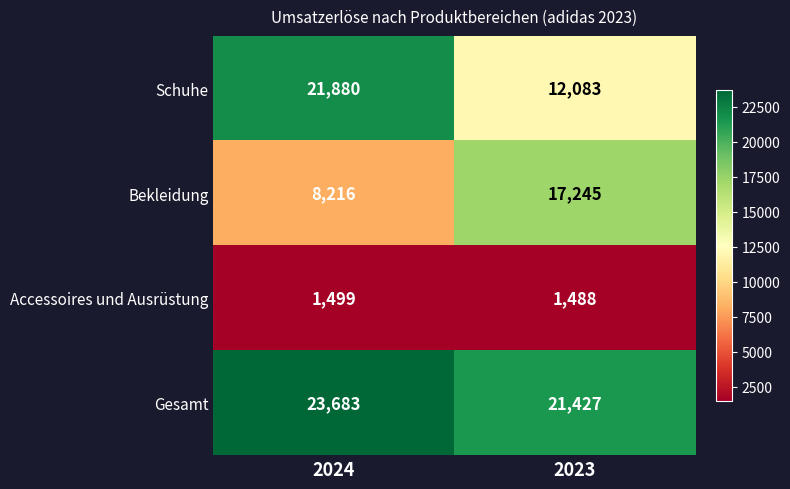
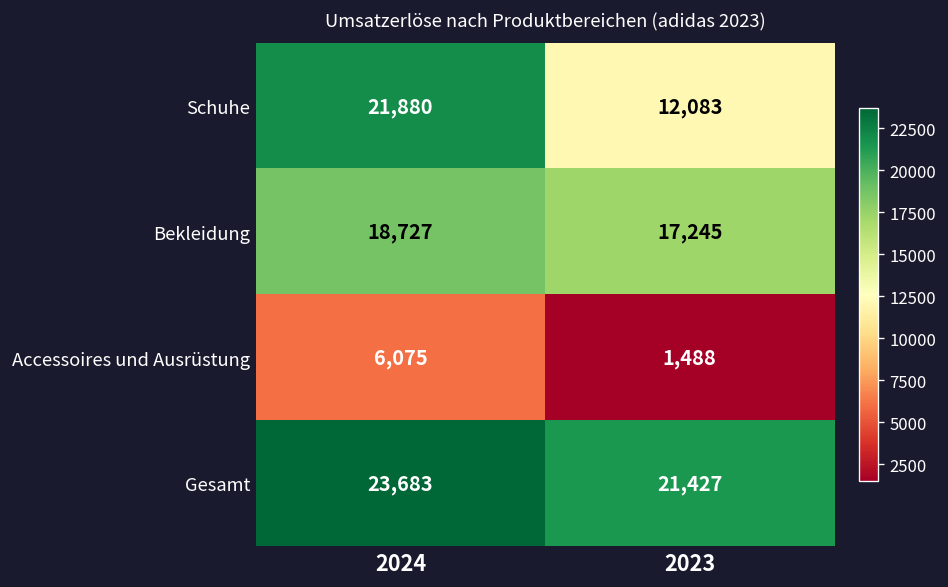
  {
    "Schuhe": {
      "2024": "21,880",
      "2023": "12,083"
    },
    "Bekleidung": {
-     "2024": "8,216",
+     "2024": "18,727",
      "2023": "17,245"
    },
    "Accessoires und Ausrüstung": {
-     "2024": "1,499",
+     "2024": "6,075",
      "2023": "1,488"
    },
    "Gesamt": {
      "2024": "23,683",
      "2023": "21,427"
    }
  }
